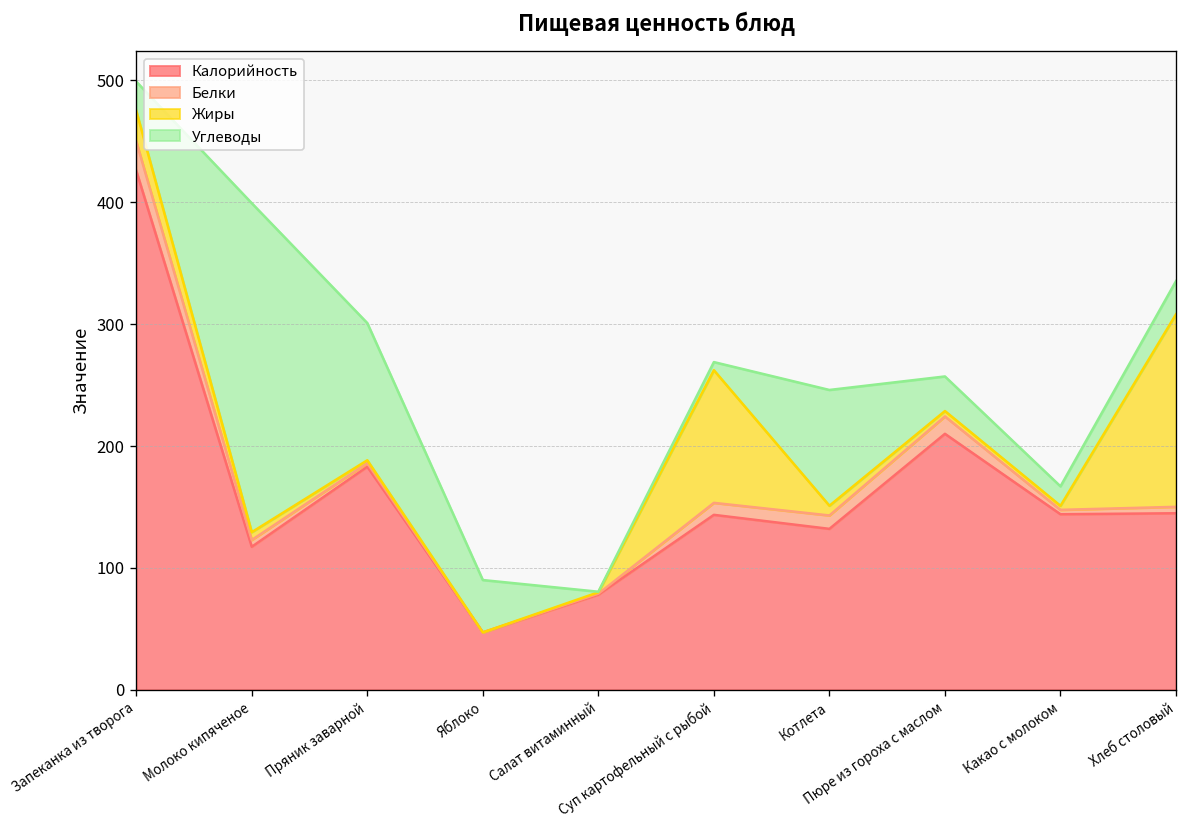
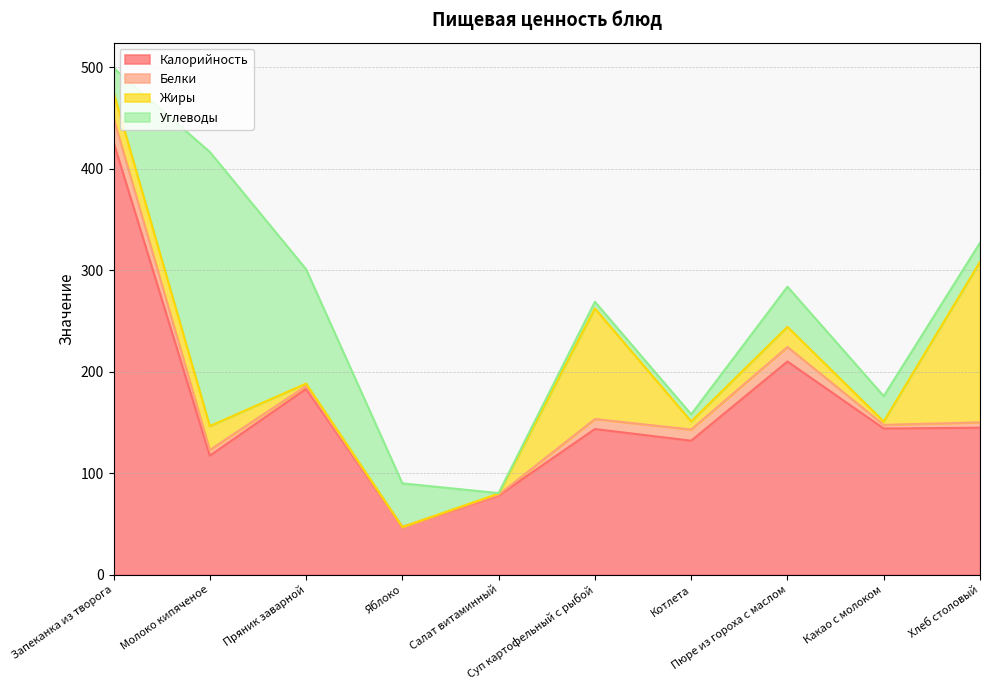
  {
    "Жиры": {
      "Запеканка из творога": 25,
-     "Молоко кипяченое": 6,
+     "Молоко кипяченое": 24,
      "Суп картофельный с рыбой": 109,
      "Котлета": 8,
-     "Пюре из гороха с маслом": 4,
+     "Пюре из гороха с маслом": 20,
      "Какао с молоком": 3,
      "Хлеб столовый": 158
    },
    "Углеводы": {
      "Запеканка из творога": 24,
      "Молоко кипяченое": 270,
      "Пряник заварной": 113,
      "Яблоко": 43,
      "Суп картофельный с рыбой": 7,
-     "Котлета": 95,
-     "Пюре из гороха с маслом": 28,
-     "Какао с молоком": 16,
-     "Хлеб столовый": 27
+     "Котлета": 7,
+     "Пюре из гороха с маслом": 40,
+     "Какао с молоком": 25,
+     "Хлеб столовый": 19
    }
  }
